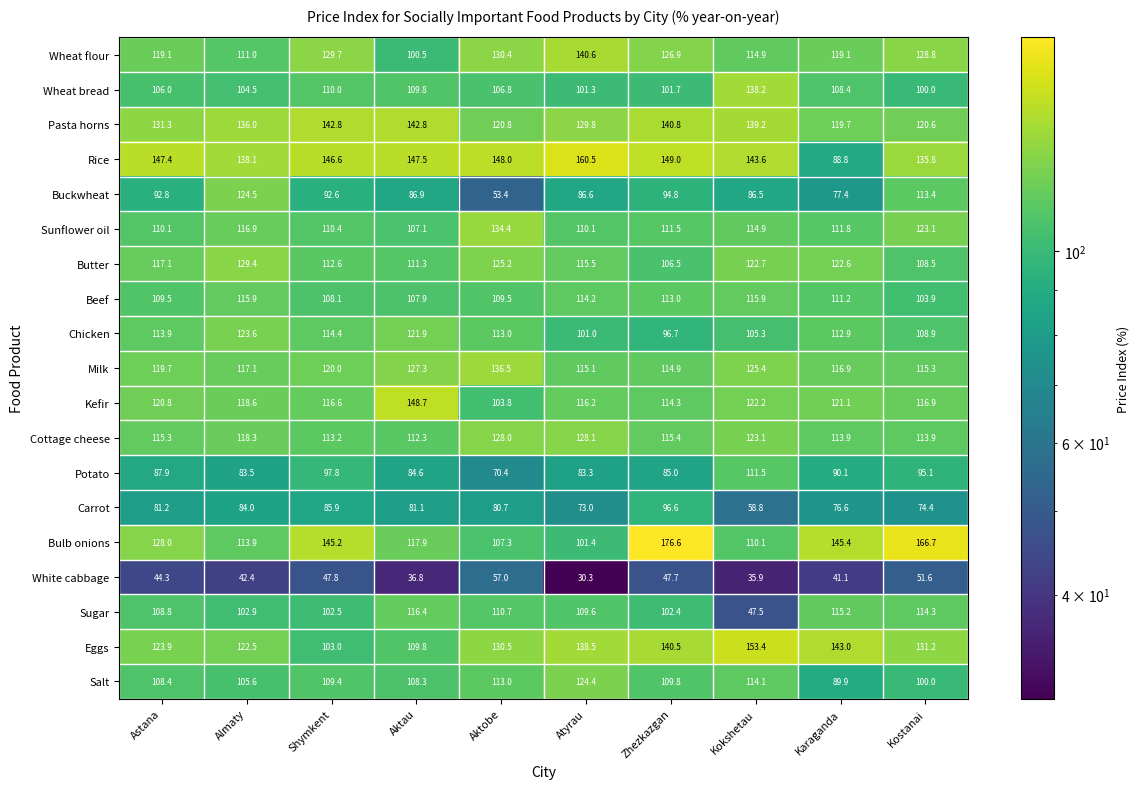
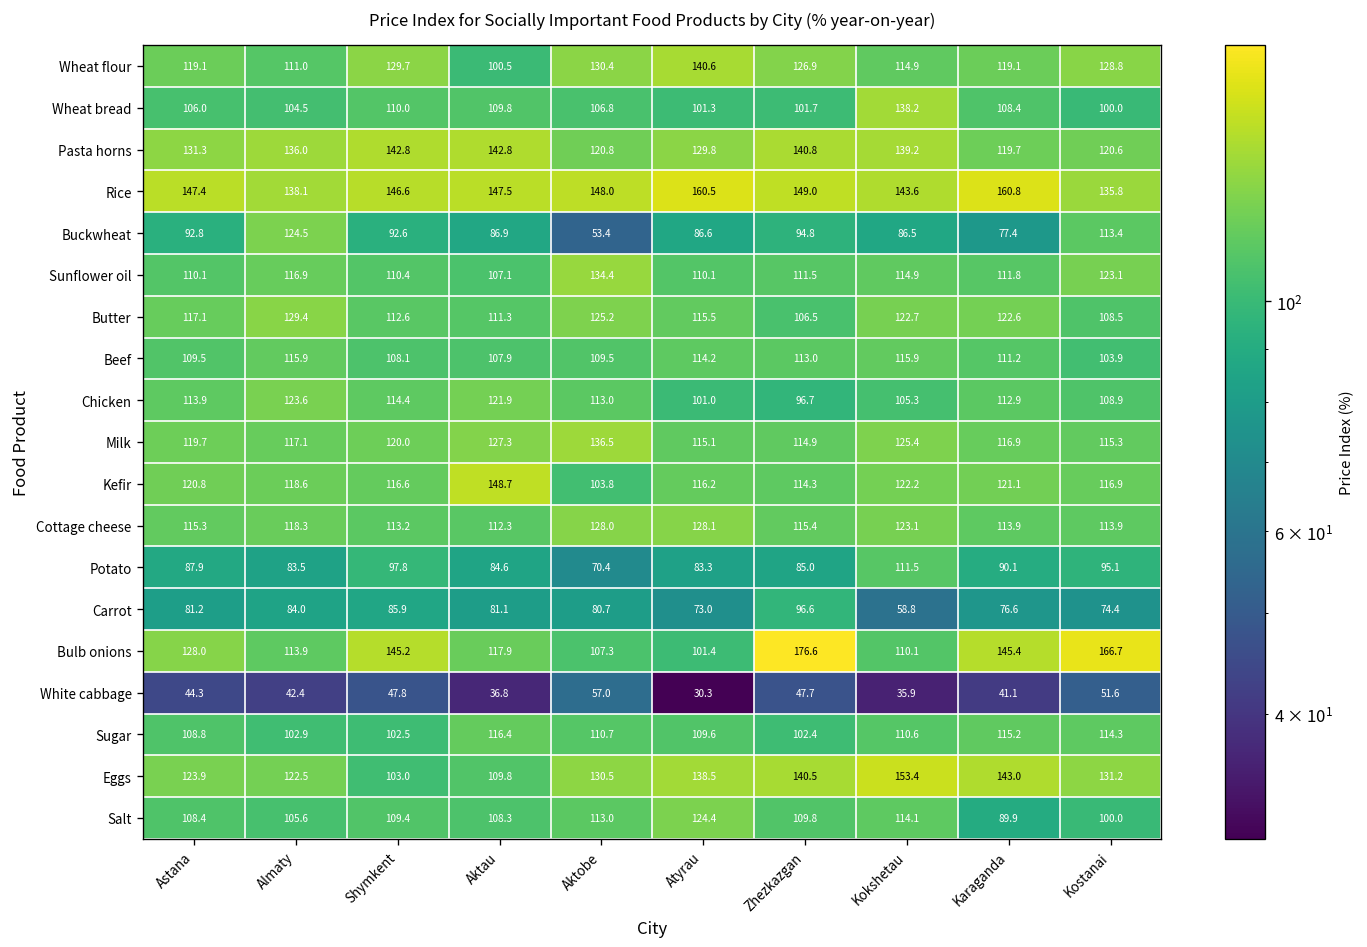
  {
    "Wheat flour": {
      "Astana": 119.1,
      "Almaty": 111.0,
      "Shymkent": 129.7,
      "Aktau": 100.5,
      "Aktobe": 130.4,
      "Atyrau": 140.6,
      "Zhezkazgan": 126.9,
      "Kokshetau": 114.9,
      "Karaganda": 119.1,
      "Kostanai": 128.8
    },
    "Wheat bread": {
      "Astana": 106.0,
      "Almaty": 104.5,
      "Shymkent": 110.0,
      "Aktau": 109.8,
      "Aktobe": 106.8,
      "Atyrau": 101.3,
      "Zhezkazgan": 101.7,
      "Kokshetau": 138.2,
      "Karaganda": 108.4,
      "Kostanai": 100.0
    },
    "Pasta horns": {
      "Astana": 131.3,
      "Almaty": 136.0,
      "Shymkent": 142.8,
      "Aktau": 142.8,
      "Aktobe": 120.8,
      "Atyrau": 129.8,
      "Zhezkazgan": 140.8,
      "Kokshetau": 139.2,
      "Karaganda": 119.7,
      "Kostanai": 120.6
    },
    "Rice": {
      "Astana": 147.4,
      "Almaty": 138.1,
      "Shymkent": 146.6,
      "Aktau": 147.5,
      "Aktobe": 148.0,
      "Atyrau": 160.5,
      "Zhezkazgan": 149.0,
      "Kokshetau": 143.6,
-     "Karaganda": 88.8,
+     "Karaganda": 160.8,
      "Kostanai": 135.8
    },
    "Buckwheat": {
      "Astana": 92.8,
      "Almaty": 124.5,
      "Shymkent": 92.6,
      "Aktau": 86.9,
      "Aktobe": 53.4,
      "Atyrau": 86.6,
      "Zhezkazgan": 94.8,
      "Kokshetau": 86.5,
      "Karaganda": 77.4,
      "Kostanai": 113.4
    },
    "Sunflower oil": {
      "Astana": 110.1,
      "Almaty": 116.9,
      "Shymkent": 110.4,
      "Aktau": 107.1,
      "Aktobe": 134.4,
      "Atyrau": 110.1,
      "Zhezkazgan": 111.5,
      "Kokshetau": 114.9,
      "Karaganda": 111.8,
      "Kostanai": 123.1
    },
    "Butter": {
      "Astana": 117.1,
      "Almaty": 129.4,
      "Shymkent": 112.6,
      "Aktau": 111.3,
      "Aktobe": 125.2,
      "Atyrau": 115.5,
      "Zhezkazgan": 106.5,
      "Kokshetau": 122.7,
      "Karaganda": 122.6,
      "Kostanai": 108.5
    },
    "Beef": {
      "Astana": 109.5,
      "Almaty": 115.9,
      "Shymkent": 108.1,
      "Aktau": 107.9,
      "Aktobe": 109.5,
      "Atyrau": 114.2,
      "Zhezkazgan": 113.0,
      "Kokshetau": 115.9,
      "Karaganda": 111.2,
      "Kostanai": 103.9
    },
    "Chicken": {
      "Astana": 113.9,
      "Almaty": 123.6,
      "Shymkent": 114.4,
      "Aktau": 121.9,
      "Aktobe": 113.0,
      "Atyrau": 101.0,
      "Zhezkazgan": 96.7,
      "Kokshetau": 105.3,
      "Karaganda": 112.9,
      "Kostanai": 108.9
    },
    "Milk": {
      "Astana": 119.7,
      "Almaty": 117.1,
      "Shymkent": 120.0,
      "Aktau": 127.3,
      "Aktobe": 136.5,
      "Atyrau": 115.1,
      "Zhezkazgan": 114.9,
      "Kokshetau": 125.4,
      "Karaganda": 116.9,
      "Kostanai": 115.3
    },
    "Kefir": {
      "Astana": 120.8,
      "Almaty": 118.6,
      "Shymkent": 116.6,
      "Aktau": 148.7,
      "Aktobe": 103.8,
      "Atyrau": 116.2,
      "Zhezkazgan": 114.3,
      "Kokshetau": 122.2,
      "Karaganda": 121.1,
      "Kostanai": 116.9
    },
    "Cottage cheese": {
      "Astana": 115.3,
      "Almaty": 118.3,
      "Shymkent": 113.2,
      "Aktau": 112.3,
      "Aktobe": 128.0,
      "Atyrau": 128.1,
      "Zhezkazgan": 115.4,
      "Kokshetau": 123.1,
      "Karaganda": 113.9,
      "Kostanai": 113.9
    },
    "Potato": {
      "Astana": 87.9,
      "Almaty": 83.5,
      "Shymkent": 97.8,
      "Aktau": 84.6,
      "Aktobe": 70.4,
      "Atyrau": 83.3,
      "Zhezkazgan": 85.0,
      "Kokshetau": 111.5,
      "Karaganda": 90.1,
      "Kostanai": 95.1
    },
    "Carrot": {
      "Astana": 81.2,
      "Almaty": 84.0,
      "Shymkent": 85.9,
      "Aktau": 81.1,
      "Aktobe": 80.7,
      "Atyrau": 73.0,
      "Zhezkazgan": 96.6,
      "Kokshetau": 58.8,
      "Karaganda": 76.6,
      "Kostanai": 74.4
    },
    "Bulb onions": {
      "Astana": 128.0,
      "Almaty": 113.9,
      "Shymkent": 145.2,
      "Aktau": 117.9,
      "Aktobe": 107.3,
      "Atyrau": 101.4,
      "Zhezkazgan": 176.6,
      "Kokshetau": 110.1,
      "Karaganda": 145.4,
      "Kostanai": 166.7
    },
    "White cabbage": {
      "Astana": 44.3,
      "Almaty": 42.4,
      "Shymkent": 47.8,
      "Aktau": 36.8,
      "Aktobe": 57.0,
      "Atyrau": 30.3,
      "Zhezkazgan": 47.7,
      "Kokshetau": 35.9,
      "Karaganda": 41.1,
      "Kostanai": 51.6
    },
    "Sugar": {
      "Astana": 108.8,
      "Almaty": 102.9,
      "Shymkent": 102.5,
      "Aktau": 116.4,
      "Aktobe": 110.7,
      "Atyrau": 109.6,
      "Zhezkazgan": 102.4,
-     "Kokshetau": 47.5,
+     "Kokshetau": 110.6,
      "Karaganda": 115.2,
      "Kostanai": 114.3
    },
    "Eggs": {
      "Astana": 123.9,
      "Almaty": 122.5,
      "Shymkent": 103.0,
      "Aktau": 109.8,
      "Aktobe": 130.5,
      "Atyrau": 138.5,
      "Zhezkazgan": 140.5,
      "Kokshetau": 153.4,
      "Karaganda": 143.0,
      "Kostanai": 131.2
    },
    "Salt": {
      "Astana": 108.4,
      "Almaty": 105.6,
      "Shymkent": 109.4,
      "Aktau": 108.3,
      "Aktobe": 113.0,
      "Atyrau": 124.4,
      "Zhezkazgan": 109.8,
      "Kokshetau": 114.1,
      "Karaganda": 89.9,
      "Kostanai": 100.0
    }
  }
